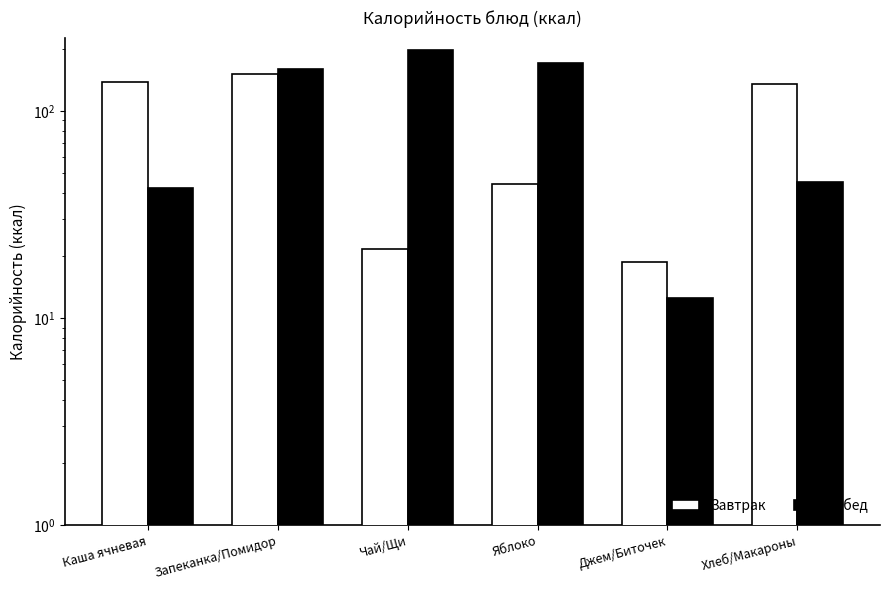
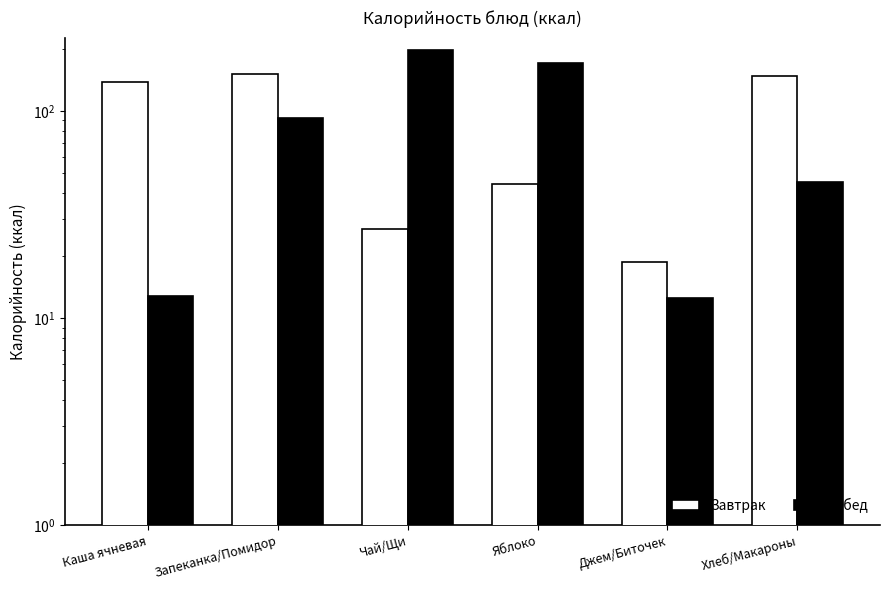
  {
    "Завтрак": {
      "Каша ячневая": 140,
      "Запеканка/Помидор": 150,
-     "Чай/Щи": 22,
+     "Чай/Щи": 27,
      "Яблоко": 44,
      "Джем/Биточек": 19,
-     "Хлеб/Макароны": 140
+     "Хлеб/Макароны": 150
    },
    "Обед": {
-     "Каша ячневая": 42,
-     "Запеканка/Помидор": 160,
+     "Каша ячневая": 13,
+     "Запеканка/Помидор": 90,
      "Чай/Щи": 200,
      "Яблоко": 170,
      "Джем/Биточек": 13,
      "Хлеб/Макароны": 46
    }
  }
